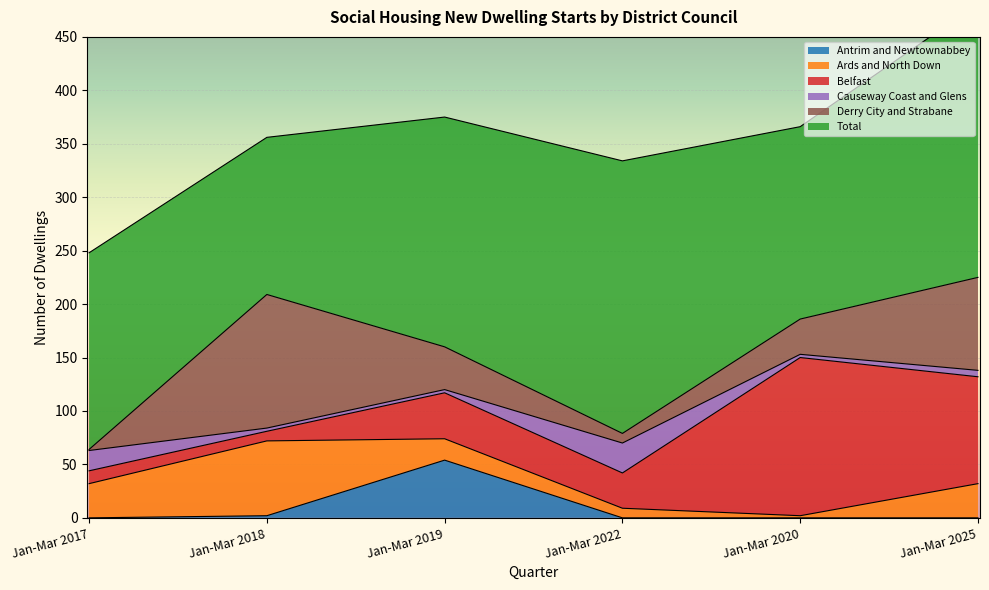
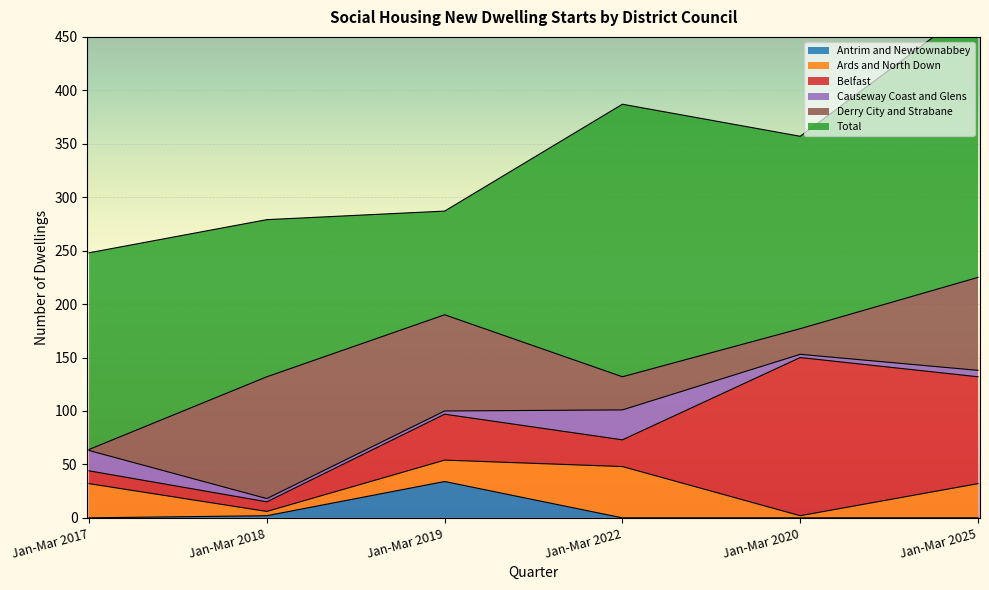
  {
    "Antrim and Newtownabbey": {
      "Jan-Mar 2017": 0,
      "Jan-Mar 2018": 2,
-     "Jan-Mar 2019": 54,
+     "Jan-Mar 2019": 34,
      "Jan-Mar 2022": 0,
      "Jan-Mar 2025": 0
    },
    "Ards and North Down": {
      "Jan-Mar 2017": 32,
-     "Jan-Mar 2018": 70,
+     "Jan-Mar 2018": 4,
      "Jan-Mar 2019": 20,
-     "Jan-Mar 2022": 9,
+     "Jan-Mar 2022": 48,
      "Jan-Mar 2025": 32
    },
    "Belfast": {
      "Jan-Mar 2017": 12,
      "Jan-Mar 2018": 9,
      "Jan-Mar 2019": 43,
-     "Jan-Mar 2022": 33,
+     "Jan-Mar 2022": 25,
      "Jan-Mar 2020": 148,
      "Jan-Mar 2025": 100
    },
    "Causeway Coast and Glens": {
      "Jan-Mar 2018": 3,
      "Jan-Mar 2019": 3,
      "Jan-Mar 2022": 28,
      "Jan-Mar 2020": 3,
      "Jan-Mar 2025": 6
    },
    "Derry City and Strabane": {
-     "Jan-Mar 2018": 125,
-     "Jan-Mar 2019": 40,
-     "Jan-Mar 2022": 9,
-     "Jan-Mar 2020": 33,
+     "Jan-Mar 2018": 114,
+     "Jan-Mar 2019": 90,
+     "Jan-Mar 2022": 31,
+     "Jan-Mar 2020": 24,
      "Jan-Mar 2025": 87
    },
    "Total": {
      "Jan-Mar 2017": 184,
      "Jan-Mar 2018": 147,
-     "Jan-Mar 2019": 215,
+     "Jan-Mar 2019": 97,
      "Jan-Mar 2022": 255,
      "Jan-Mar 2020": 180
    }
  }
